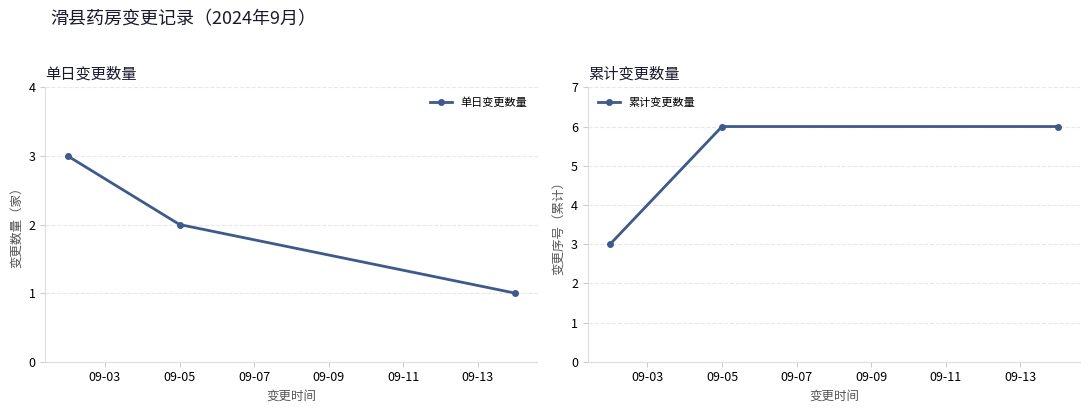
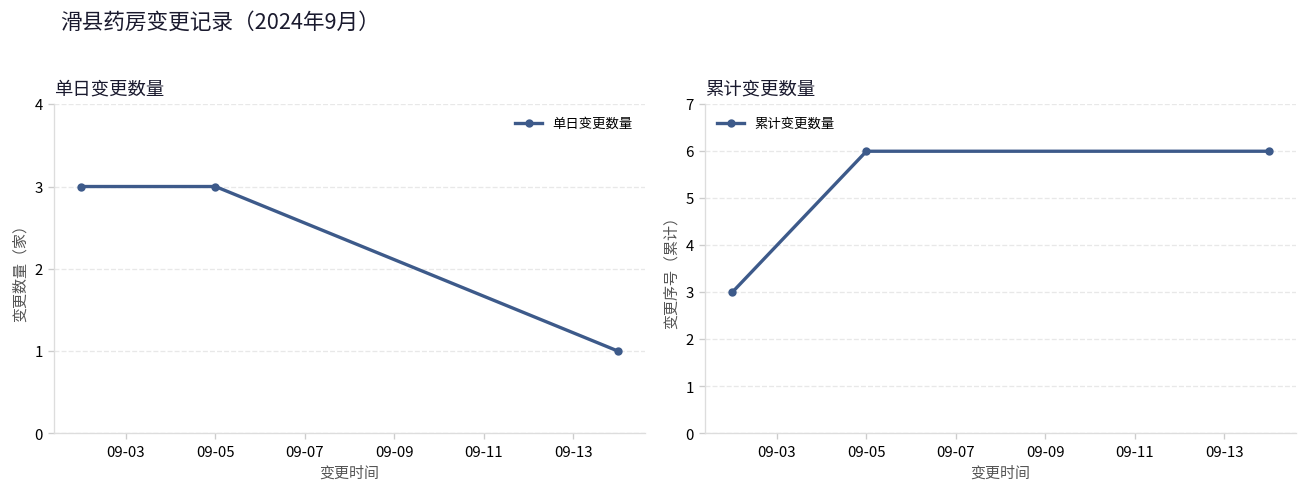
  {
    "单日变更数量": {
-     "09-05": 2
+     "09-05": 3
    },
    "累计变更数量": {
      "09-05": 6.0
    }
  }
